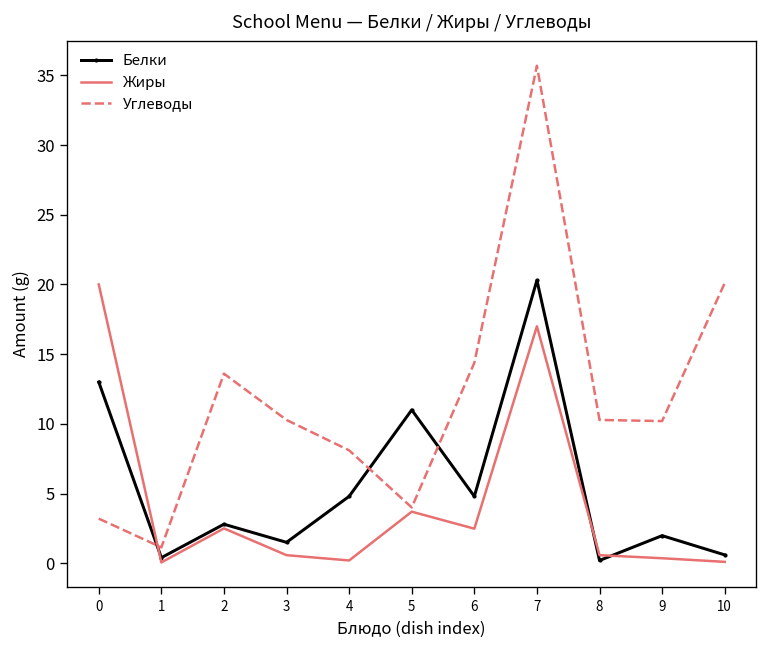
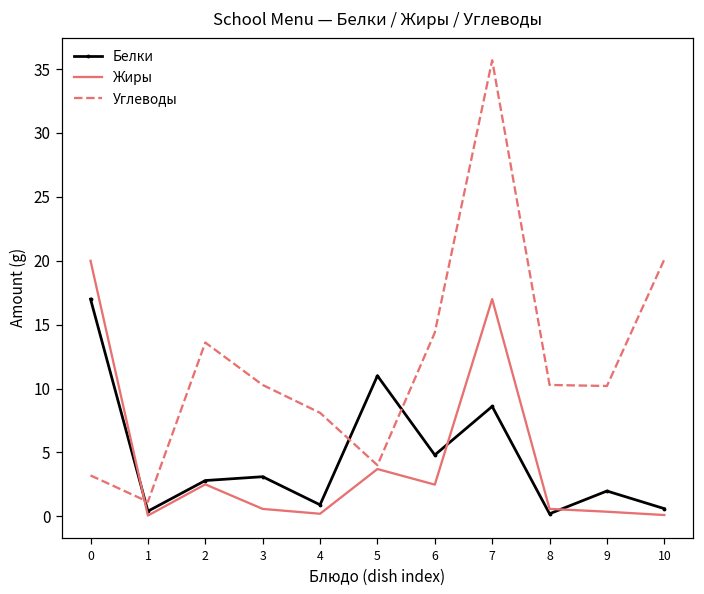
  {
    "Белки": {
-     "0": 13,
+     "0": 17,
      "1": 0.4,
      "2": 2.8,
-     "3": 1.5,
-     "4": 4.8,
+     "3": 3.1,
+     "4": 0.9,
      "5": 11.0,
      "6": 4.8,
-     "7": 20.3,
+     "7": 8.6,
      "8": 0.2,
      "9": 2.0,
      "10": 0.6
    }
  }
